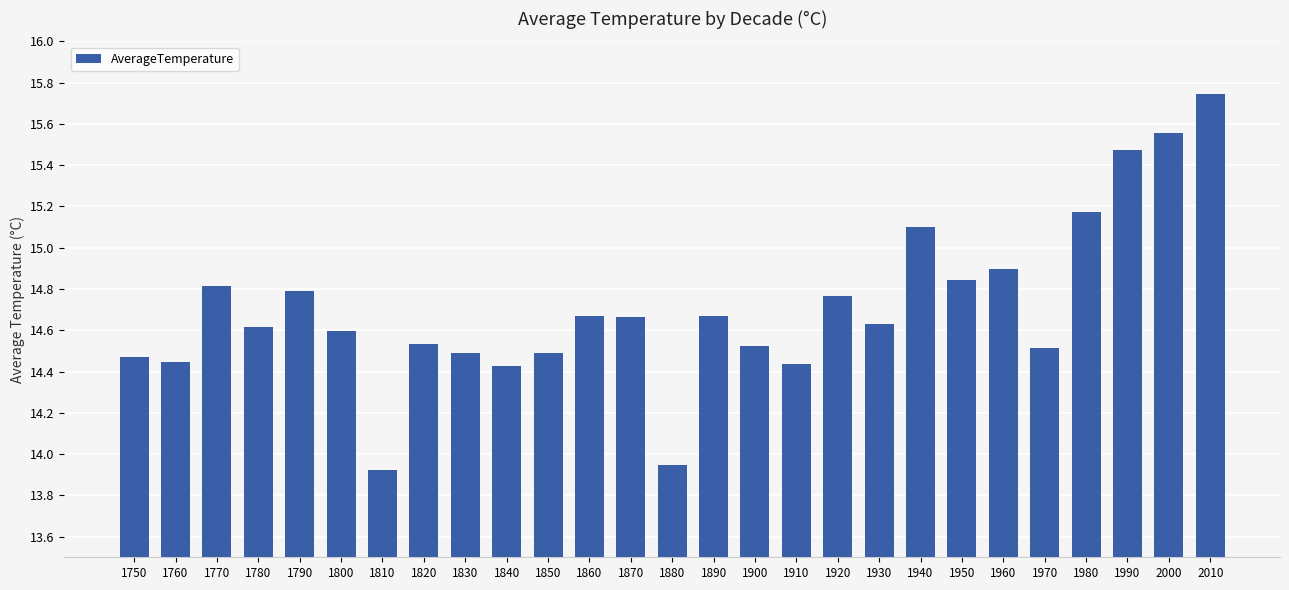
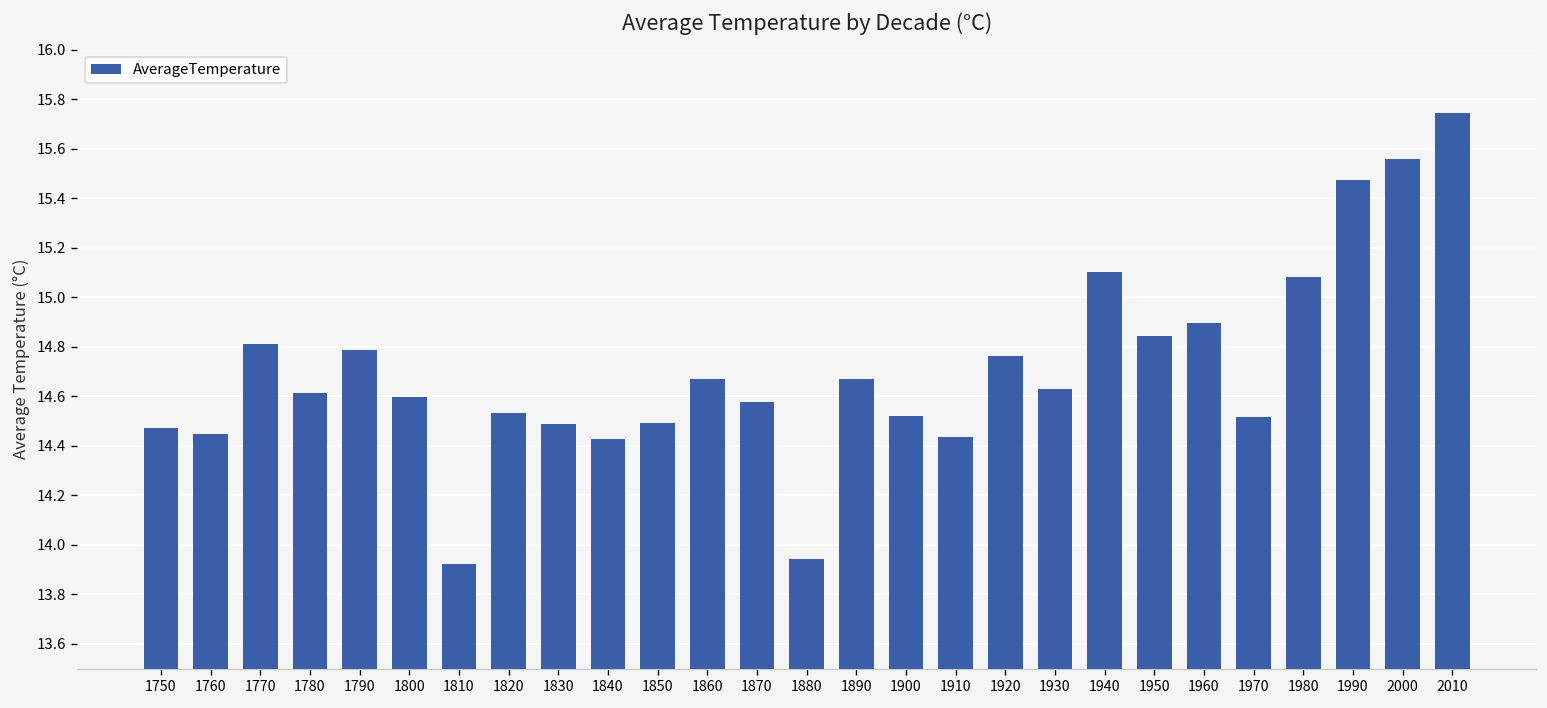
  {
    "1750": 14.47,
    "1760": 14.45,
    "1770": 14.81,
    "1780": 14.62,
    "1790": 14.79,
    "1800": 14.60,
    "1810": 13.92,
    "1820": 14.53,
    "1830": 14.49,
    "1840": 14.43,
    "1850": 14.49,
    "1860": 14.67,
-   "1870": 14.66,
+   "1870": 14.58,
    "1880": 13.95,
    "1890": 14.67,
    "1900": 14.52,
    "1910": 14.44,
    "1920": 14.76,
    "1930": 14.63,
    "1940": 15.10,
    "1950": 14.84,
    "1960": 14.90,
    "1970": 14.51,
-   "1980": 15.17,
+   "1980": 15.08,
    "1990": 15.48,
    "2000": 15.56,
    "2010": 15.75
  }
